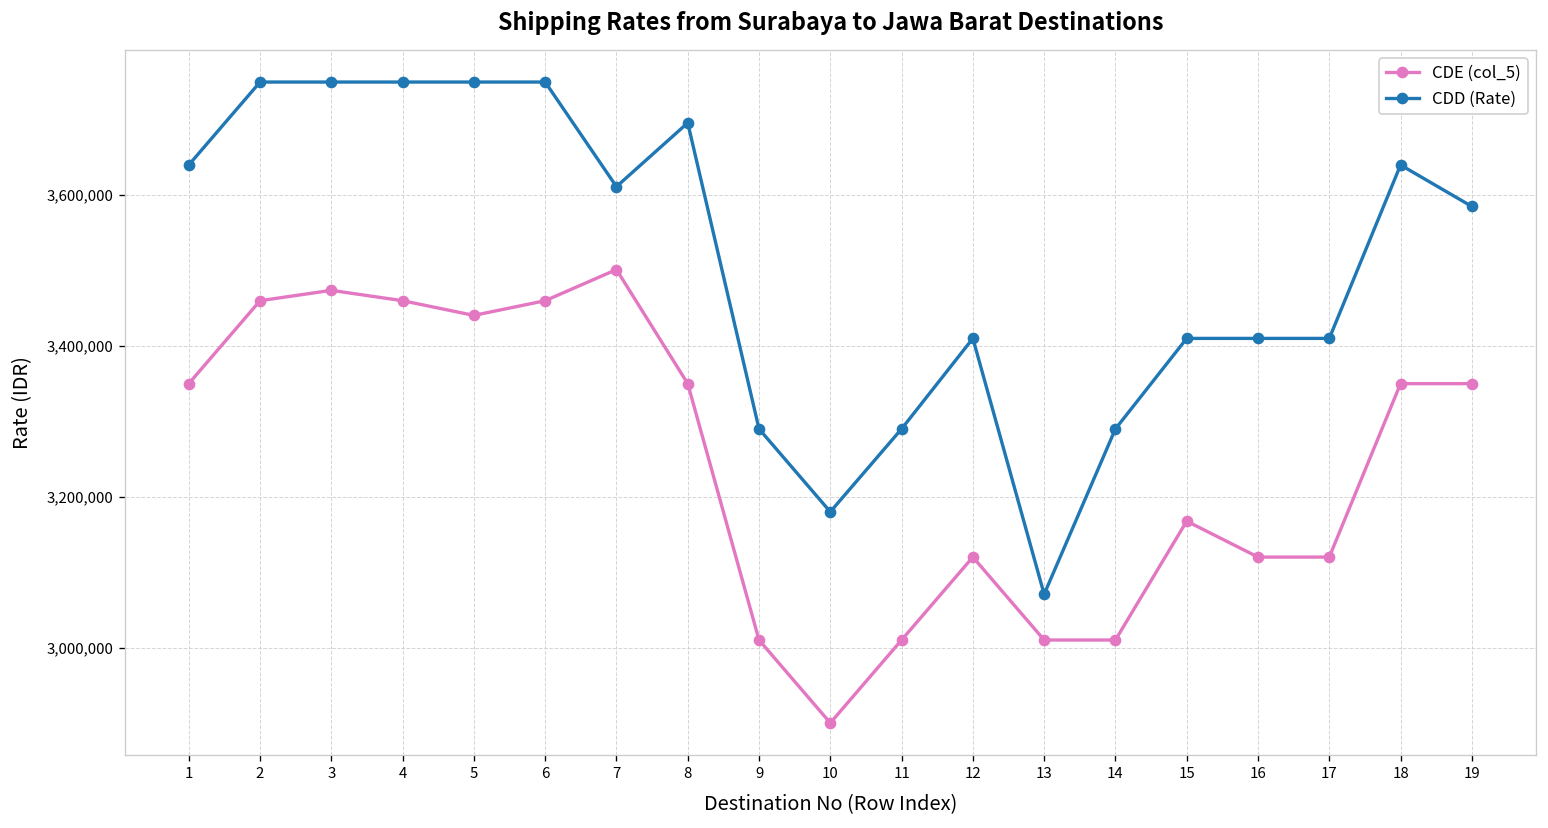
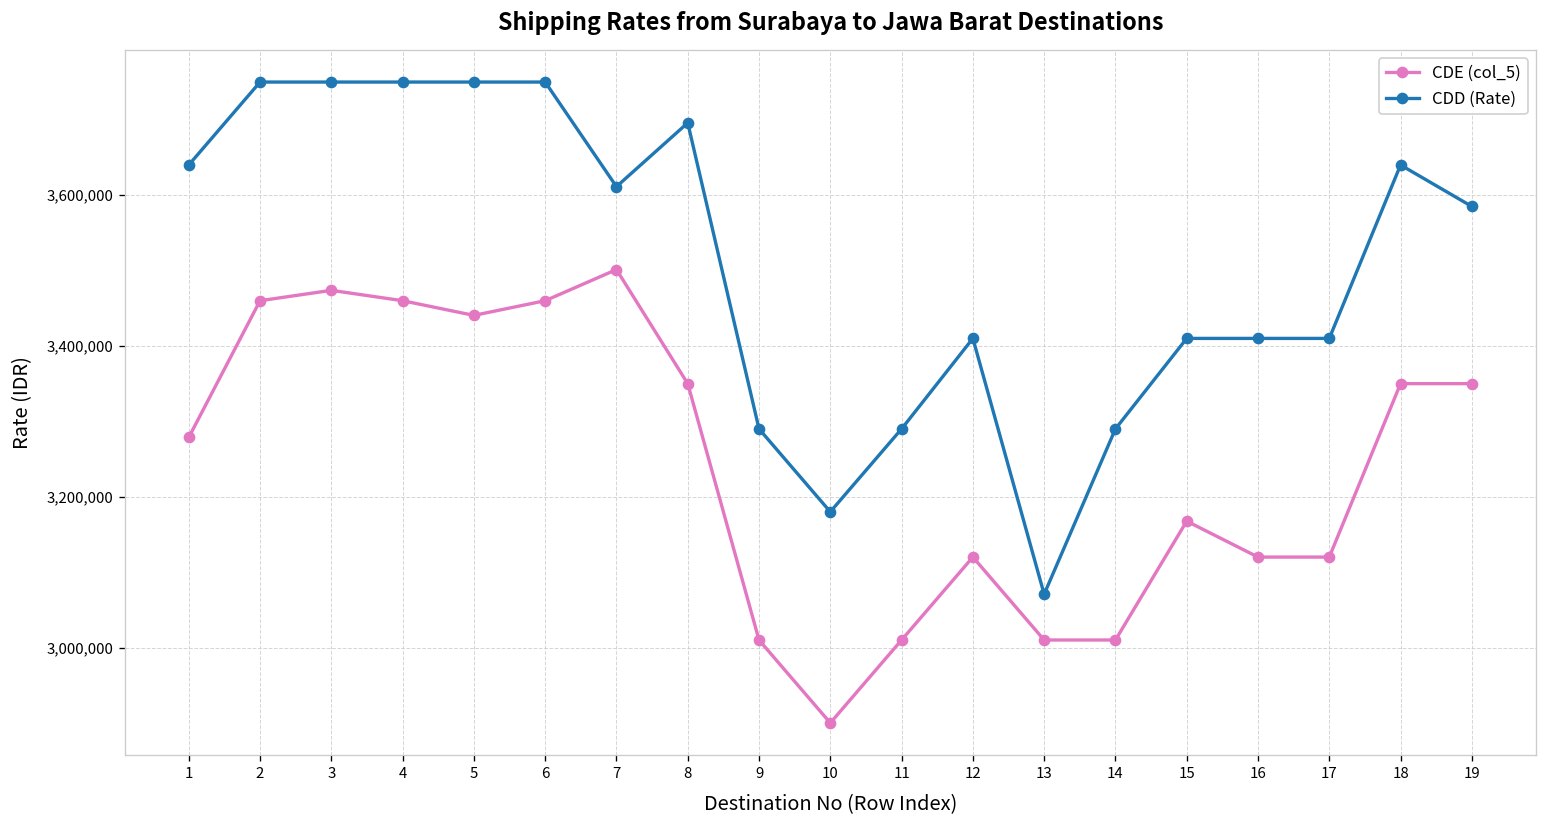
  {
    "CDE (col_5)": {
-     "1": "3,350,000",
+     "1": "3,280,000",
      "2": "3,460,000",
      "3": "3,470,000",
      "4": "3,460,000",
      "5": "3,440,000",
      "6": "3,460,000",
      "7": "3,500,000",
      "8": "3,350,000",
      "9": "3,010,000",
      "10": "2,900,000",
      "11": "3,010,000",
      "12": "3,120,000",
      "13": "3,010,000",
      "14": "3,010,000",
      "15": "3,170,000",
      "16": "3,120,000",
      "17": "3,120,000",
      "18": "3,350,000",
      "19": "3,350,000"
    },
    "CDD (Rate)": {
      "1": "3,640,000",
      "2": "3,750,000",
      "3": "3,750,000",
      "4": "3,750,000",
      "5": "3,750,000",
      "6": "3,750,000",
      "7": "3,610,000",
      "8": "3,700,000",
      "9": "3,290,000",
      "10": "3,180,000",
      "11": "3,290,000",
      "12": "3,410,000",
      "13": "3,070,000",
      "14": "3,290,000",
      "15": "3,410,000",
      "16": "3,410,000",
      "17": "3,410,000",
      "18": "3,640,000",
      "19": "3,590,000"
    }
  }
